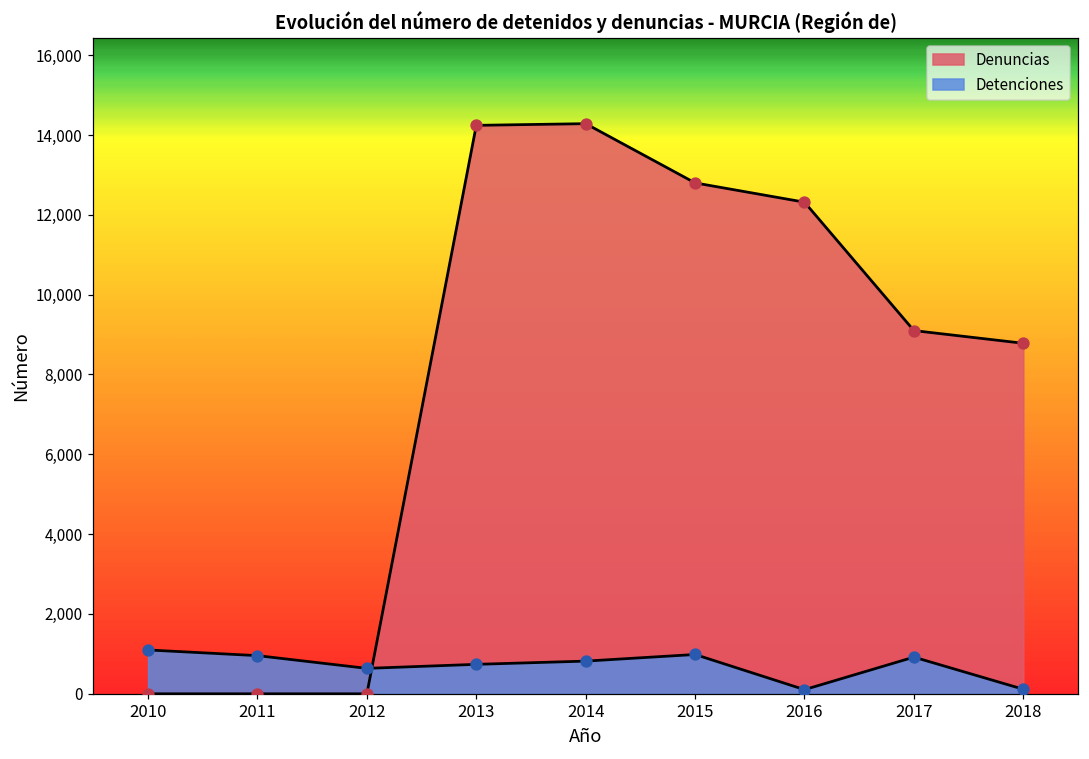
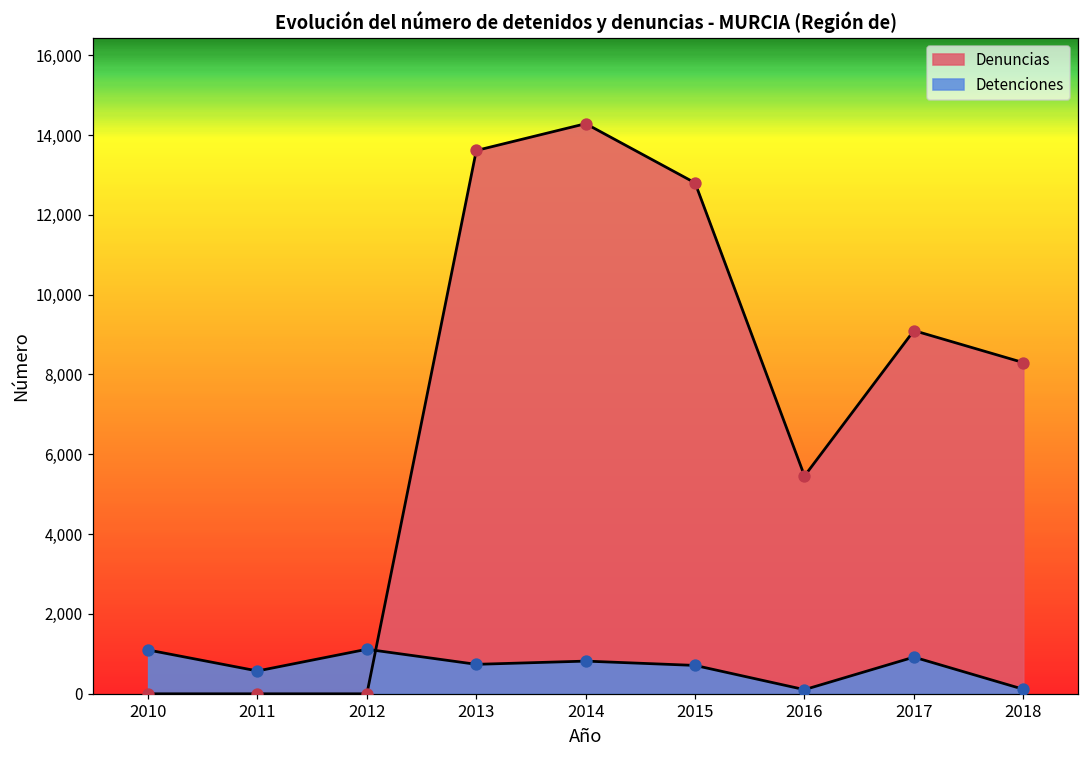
  {
    "Denuncias": {
      "2010": "0",
      "2011": "0",
      "2012": "0",
-     "2013": "14,200",
+     "2013": "13,600",
      "2014": "14,300",
      "2015": "12,800",
-     "2016": "12,300",
+     "2016": "5,500",
      "2017": "9,100",
-     "2018": "8,800"
+     "2018": "8,300"
    },
    "Detenciones": {
      "2010": "1,100",
-     "2011": "1,000",
-     "2012": "600",
+     "2011": "600",
+     "2012": "1,100",
      "2013": "700",
      "2014": "800",
-     "2015": "1,000",
+     "2015": "700",
      "2016": "100",
      "2017": "900",
      "2018": "100"
    }
  }
